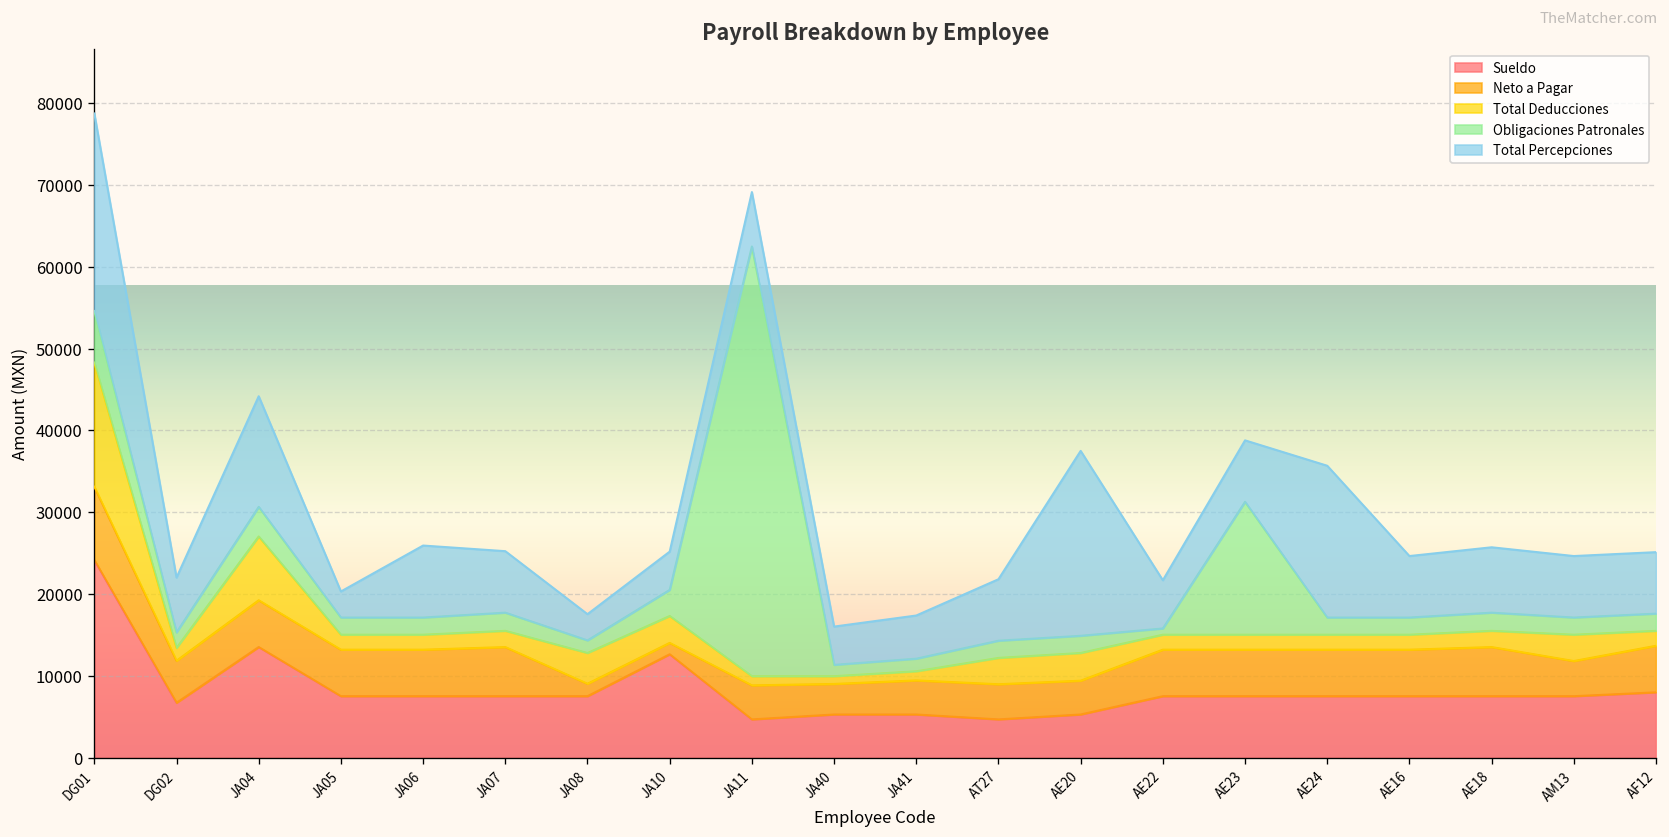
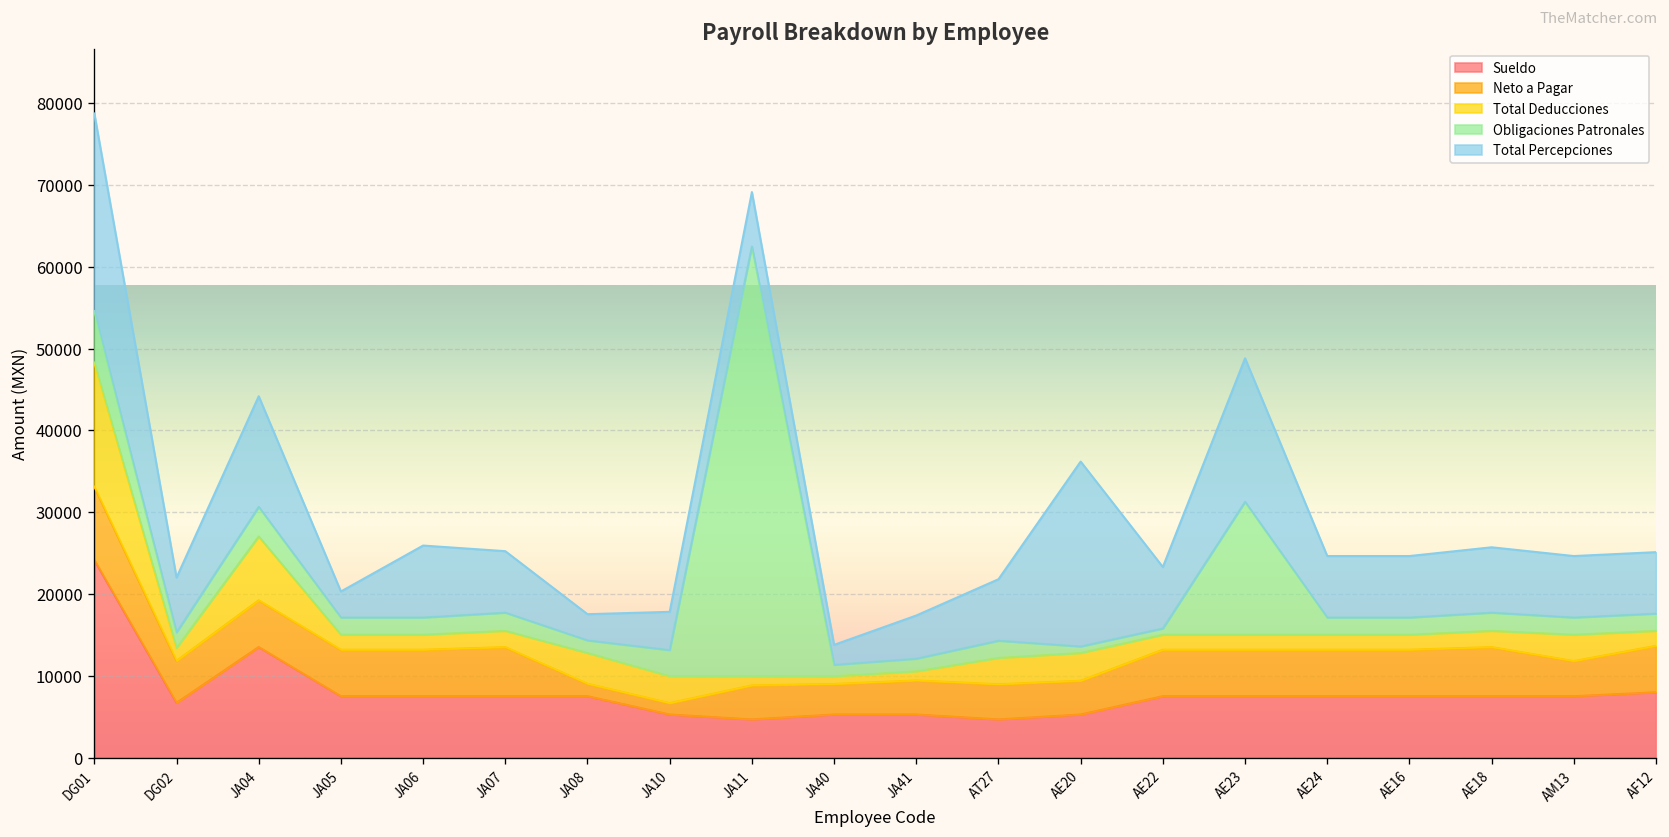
  {
    "Sueldo": {
      "DG01": 24000,
      "DG02": 7000,
      "JA04": 14000,
      "JA05": 8000,
      "JA06": 8000,
      "JA07": 8000,
      "JA08": 8000,
-     "JA10": 13000,
+     "JA10": 5000,
      "JA11": 5000,
      "JA40": 5000,
      "JA41": 5000,
      "AT27": 5000,
      "AE20": 5000,
      "AE22": 8000,
      "AE23": 8000,
      "AE24": 8000,
      "AE16": 8000,
      "AE18": 8000,
      "AM13": 8000,
      "AF12": 8000
    },
    "Obligaciones Patronales": {
      "DG01": 6000,
      "DG02": 2000,
      "JA04": 4000,
      "JA05": 2000,
      "JA06": 2000,
      "JA07": 2000,
      "JA08": 2000,
      "JA10": 3000,
      "JA11": 53000,
      "JA40": 1000,
      "JA41": 2000,
      "AT27": 2000,
-     "AE20": 2000,
+     "AE20": 1000,
      "AE22": 1000,
      "AE23": 16000,
      "AE24": 2000,
      "AE16": 2000,
      "AE18": 2000,
      "AM13": 2000,
      "AF12": 2000
    },
    "Total Percepciones": {
      "DG01": 24000,
      "DG02": 7000,
      "JA04": 14000,
      "JA05": 3000,
      "JA06": 9000,
      "JA07": 8000,
      "JA08": 3000,
      "JA10": 5000,
      "JA11": 7000,
-     "JA40": 5000,
+     "JA40": 2000,
      "JA41": 5000,
      "AT27": 8000,
      "AE20": 23000,
-     "AE22": 6000,
-     "AE23": 8000,
-     "AE24": 19000,
+     "AE22": 8000,
+     "AE23": 18000,
+     "AE24": 8000,
      "AE16": 8000,
      "AE18": 8000,
      "AM13": 8000,
      "AF12": 8000
    }
  }
